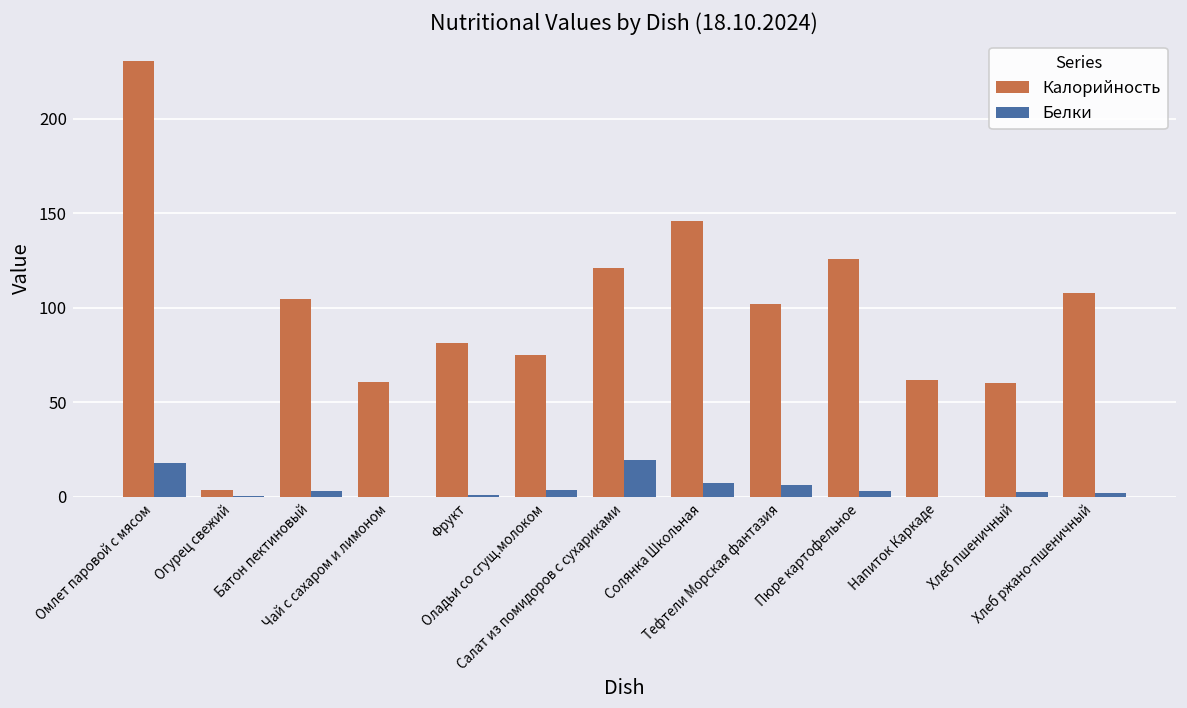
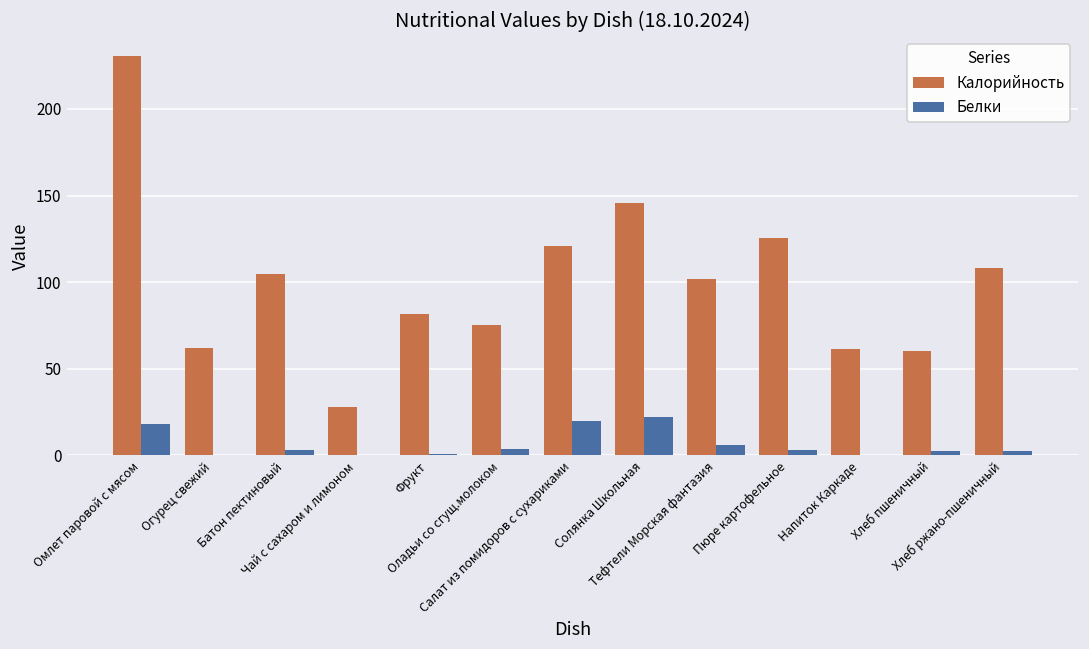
  {
    "Калорийность": {
      "Омлет паровой с мясом": 230,
-     "Огурец свежий": 3,
+     "Огурец свежий": 62,
      "Батон пектиновый": 105,
-     "Чай с сахаром и лимоном": 61,
+     "Чай с сахаром и лимоном": 28,
      "Фрукт": 82,
      "Оладьи со сгущ.молоком": 75,
      "Салат из помидоров с сухариками": 121,
      "Солянка Школьная": 146,
      "Тефтели Морская фантазия": 102,
      "Пюре картофельное": 126,
      "Напиток Каркаде": 62,
      "Хлеб пшеничный": 60,
      "Хлеб ржано-пшеничный": 108
    },
    "Белки": {
      "Омлет паровой с мясом": 18,
      "Батон пектиновый": 3,
      "Оладьи со сгущ.молоком": 3,
      "Салат из помидоров с сухариками": 20,
-     "Солянка Школьная": 7,
+     "Солянка Школьная": 22,
      "Тефтели Морская фантазия": 6,
      "Пюре картофельное": 3,
      "Хлеб пшеничный": 2,
      "Хлеб ржано-пшеничный": 2
    }
  }
